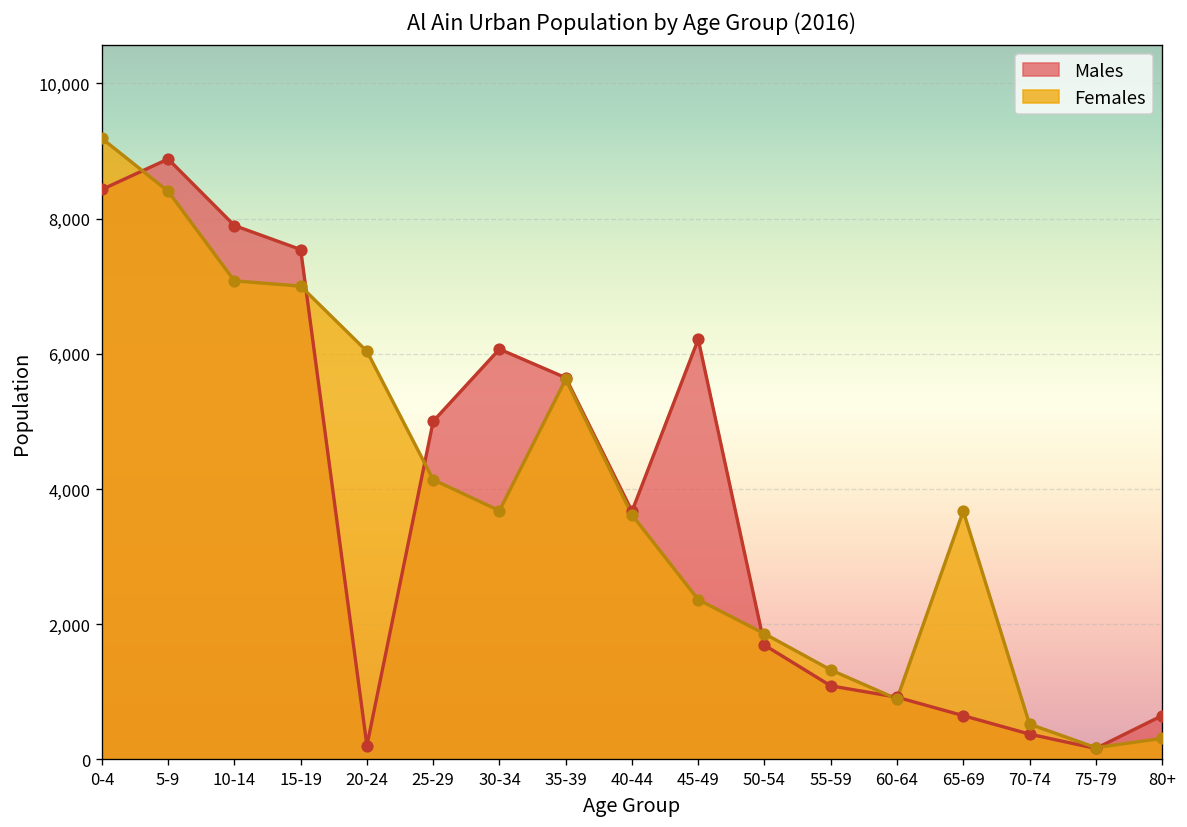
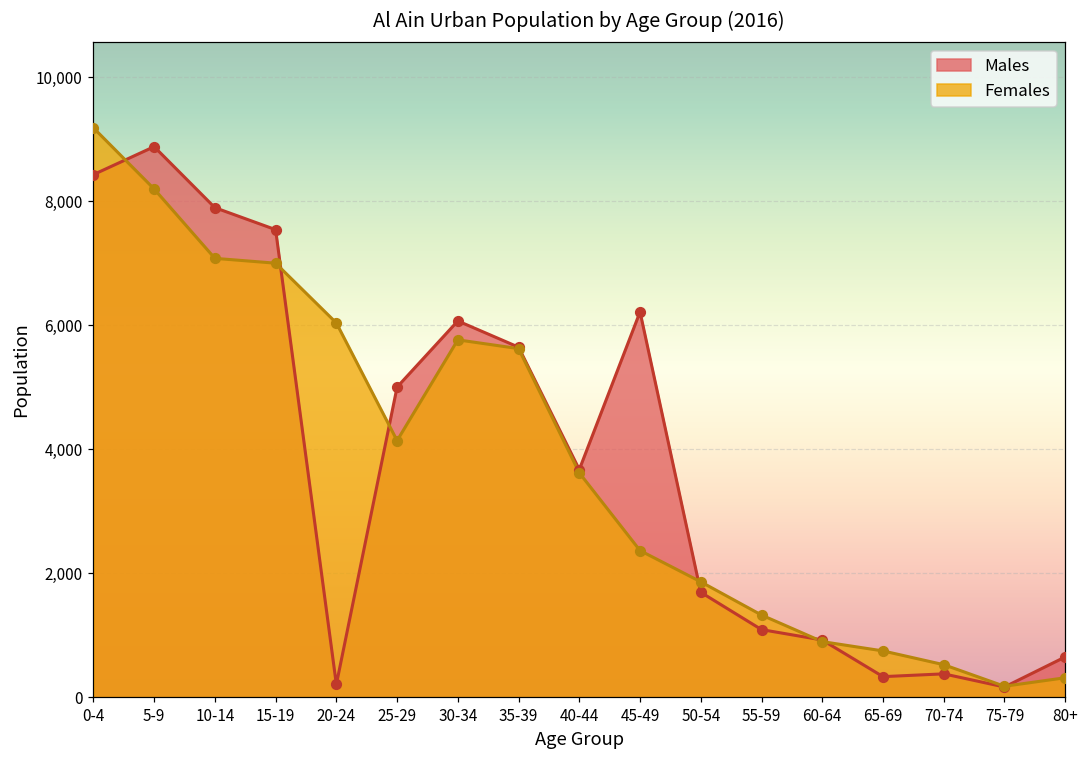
  {
    "Males": {
      "0-4": "8,400",
      "5-9": "8,900",
      "10-14": "7,900",
      "15-19": "7,500",
      "20-24": "200",
      "25-29": "5,000",
      "30-34": "6,100",
      "40-44": "3,700",
      "45-49": "6,200",
      "50-54": "1,700",
      "55-59": "1,100",
-     "65-69": "600",
+     "65-69": "300",
      "70-74": "400",
      "80+": "600"
    },
    "Females": {
      "0-4": "9,200",
-     "5-9": "8,400",
+     "5-9": "8,200",
      "10-14": "7,100",
      "15-19": "7,000",
      "20-24": "6,000",
      "25-29": "4,100",
-     "30-34": "3,700",
+     "30-34": "5,800",
      "40-44": "3,600",
      "45-49": "2,400",
      "50-54": "1,900",
      "55-59": "1,300",
-     "65-69": "3,700",
+     "65-69": "700",
      "70-74": "500",
      "80+": "300"
    }
  }
